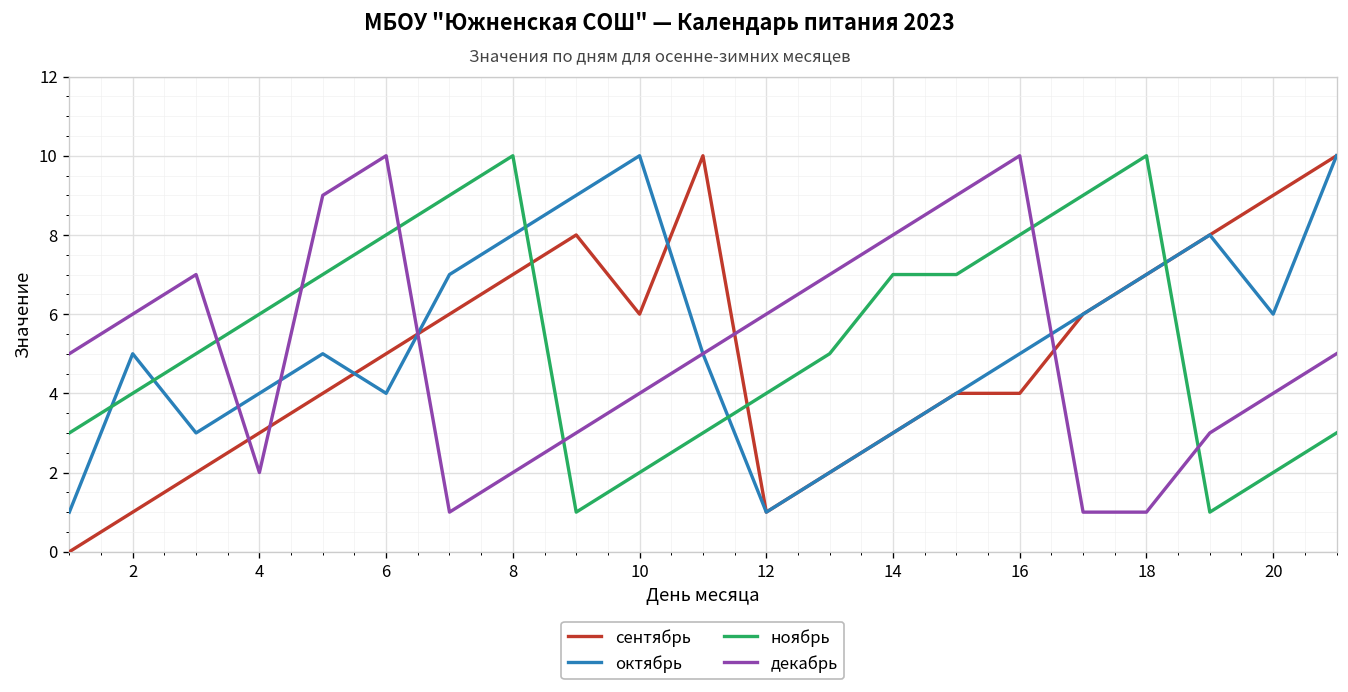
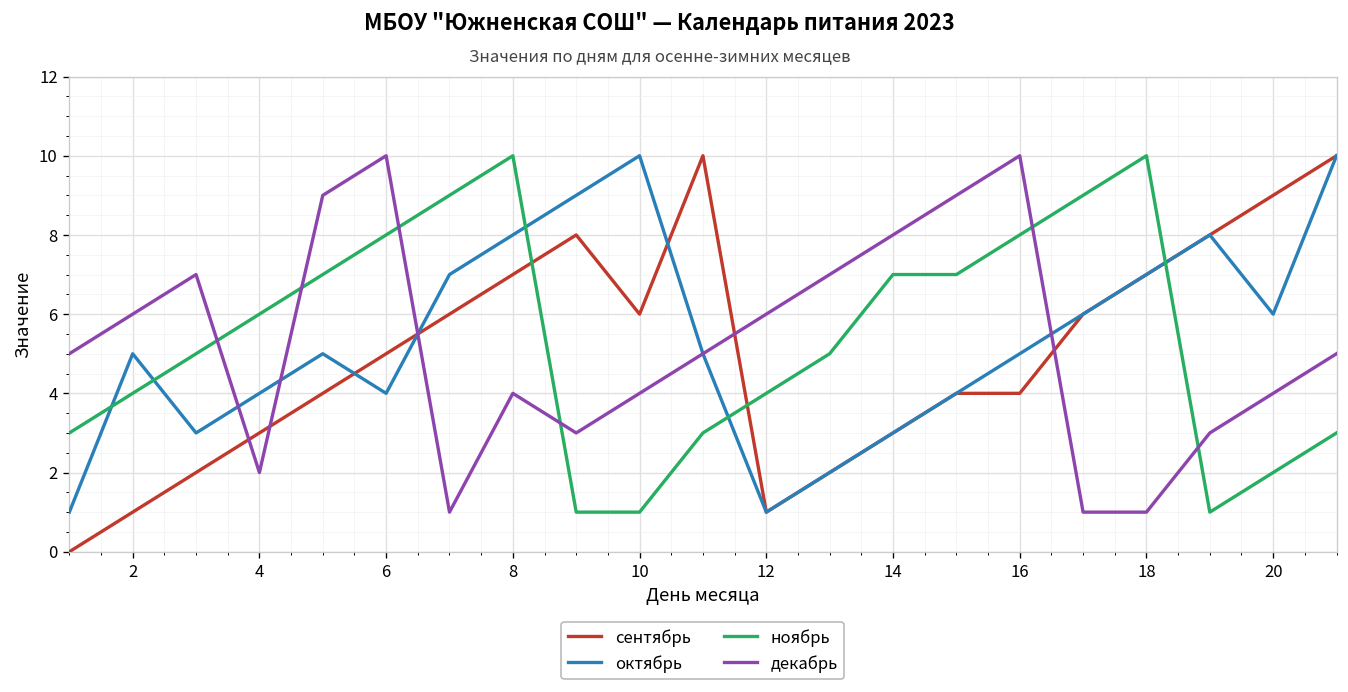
  {
    "сентябрь": {
      "2": 1,
      "4": 3,
      "6": 5,
      "8": 7,
      "10": 6,
      "16": 4,
      "20": 9
    },
    "октябрь": {
      "2": 5,
      "4": 4,
      "6": 4,
      "8": 8,
      "10": 10,
      "16": 5,
      "20": 6
    },
    "ноябрь": {
      "2": 4,
      "4": 6,
      "6": 8,
      "8": 10,
-     "10": 2,
+     "10": 1,
      "12": 4,
      "14": 7,
      "16": 8,
      "18": 10,
      "20": 2
    },
    "декабрь": {
      "2": 6,
      "4": 2,
      "6": 10,
-     "8": 2,
+     "8": 4,
      "10": 4,
      "12": 6,
      "14": 8,
      "16": 10,
      "18": 1,
      "20": 4
    }
  }
